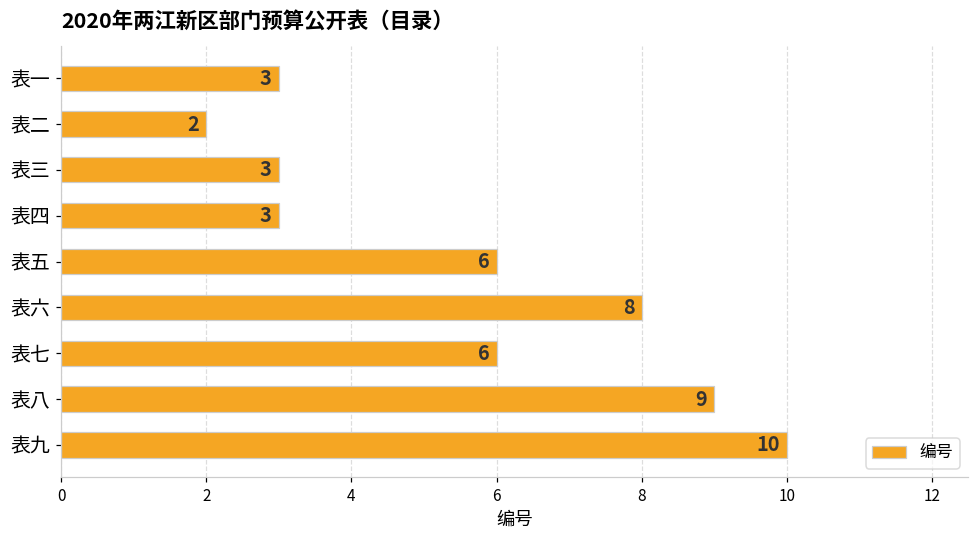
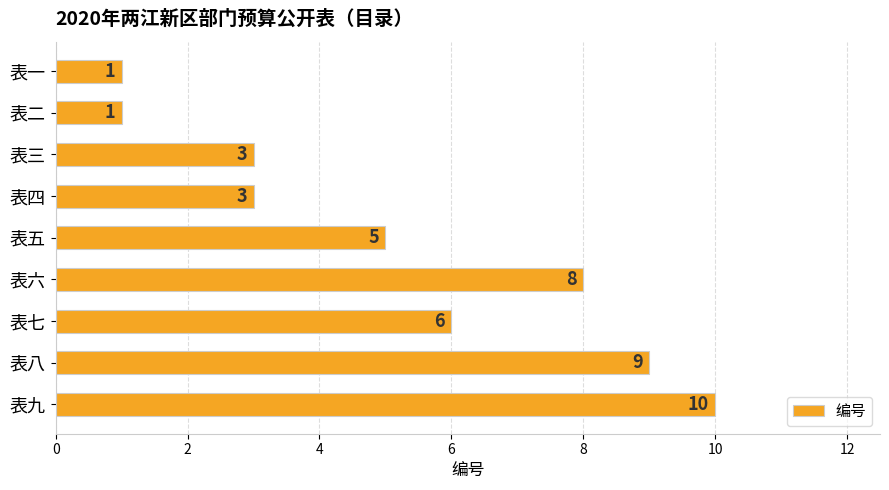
  {
-   "表一": 3,
-   "表二": 2,
+   "表一": 1,
+   "表二": 1,
    "表三": 3,
    "表四": 3,
-   "表五": 6,
+   "表五": 5,
    "表六": 8,
    "表七": 6,
    "表八": 9,
    "表九": 10
  }
